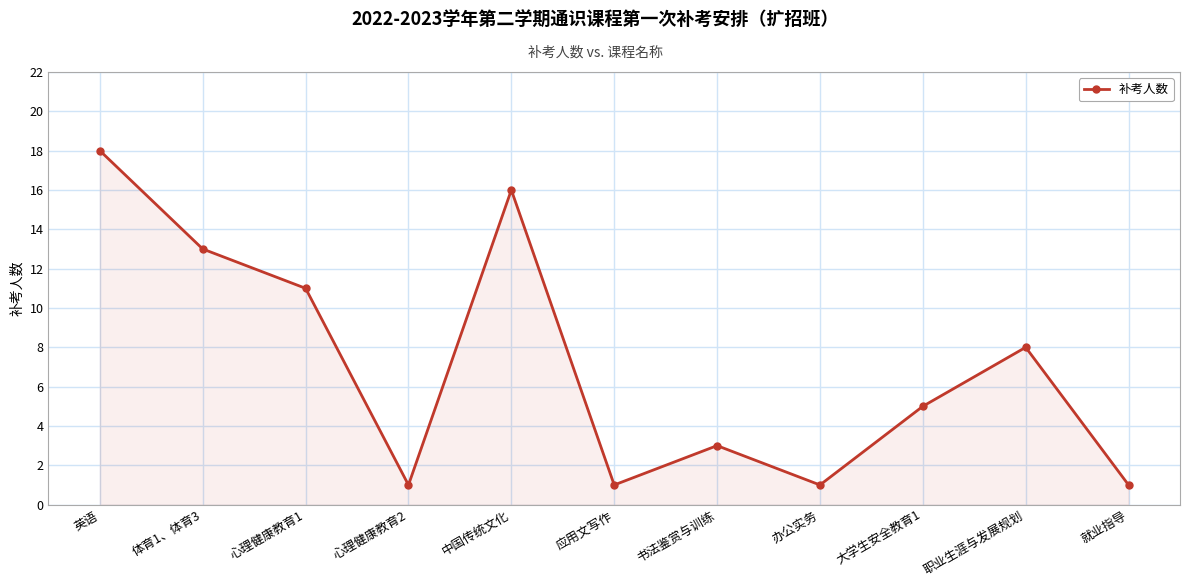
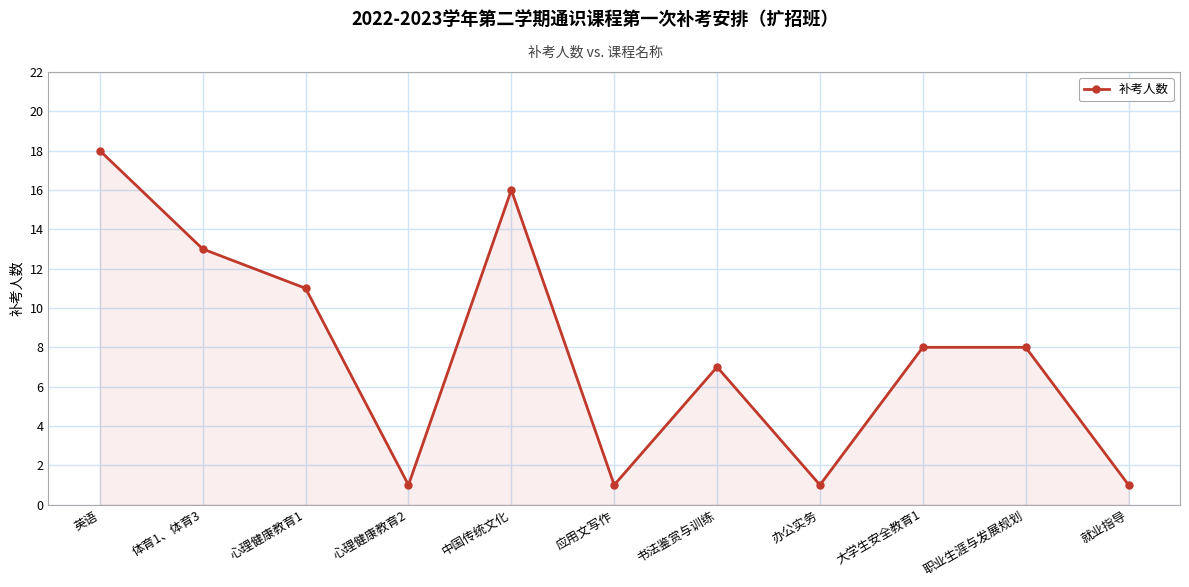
  {
    "英语": 18,
    "体育1、体育3": 13,
    "心理健康教育1": 11,
    "心理健康教育2": 1,
    "中国传统文化": 16,
    "应用文写作": 1,
-   "书法鉴赏与训练": 3,
+   "书法鉴赏与训练": 7,
    "办公实务": 1,
-   "大学生安全教育1": 5,
+   "大学生安全教育1": 8,
    "职业生涯与发展规划": 8,
    "就业指导": 1
  }
